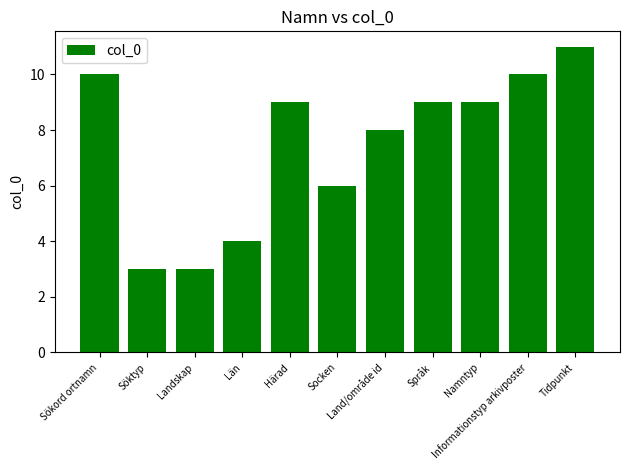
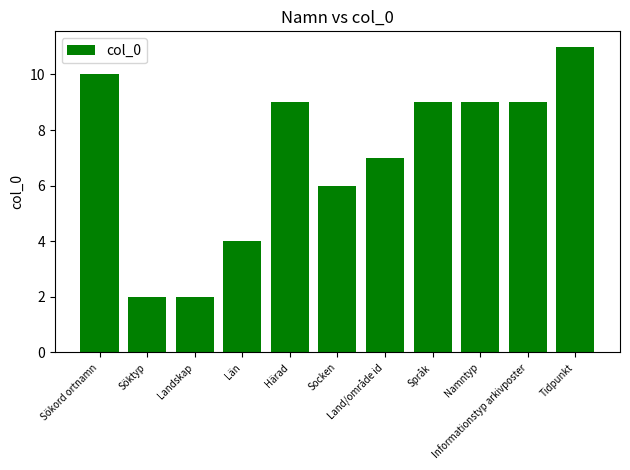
  {
    "Sökord ortnamn": 10,
-   "Söktyp": 3,
-   "Landskap": 3,
+   "Söktyp": 2,
+   "Landskap": 2,
    "Län": 4,
    "Härad": 9,
    "Socken": 6,
-   "Land/område id": 8,
+   "Land/område id": 7,
    "Språk": 9,
    "Namntyp": 9,
-   "Informationstyp arkivposter": 10,
+   "Informationstyp arkivposter": 9,
    "Tidpunkt": 11
  }
